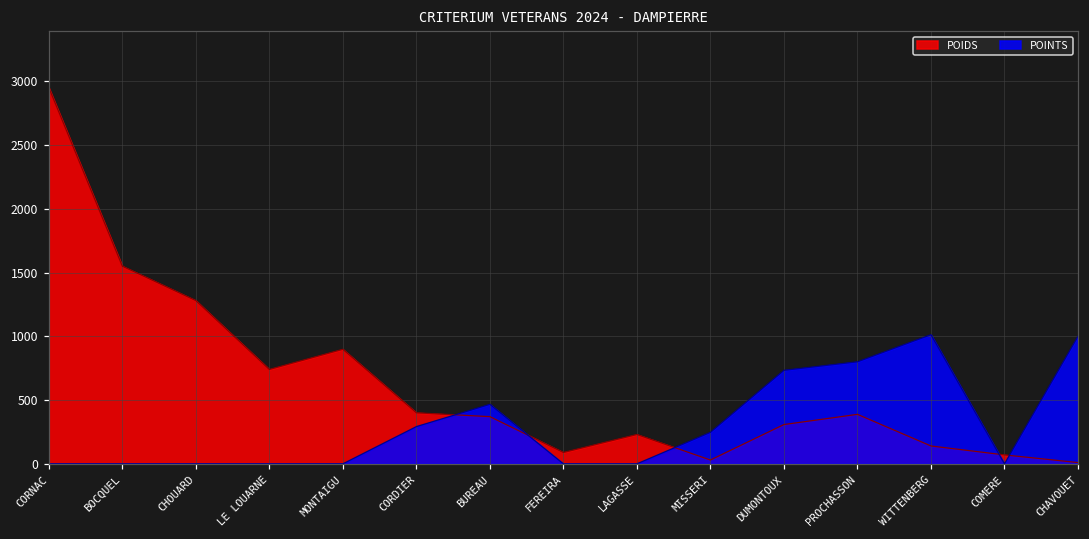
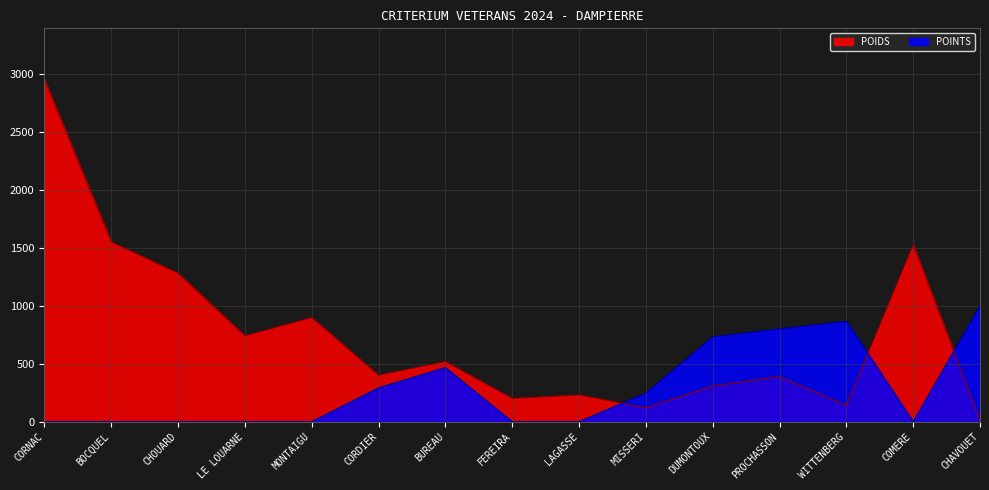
  {
    "POIDS": {
      "CORNAC": 2950,
      "BOCQUEL": 1550,
      "CHOUARD": 1280,
      "LE LOUARNE": 740,
      "MONTAIGU": 900,
      "CORDIER": 400,
-     "BUREAU": 370,
-     "FEREIRA": 90,
+     "BUREAU": 520,
+     "FEREIRA": 200,
      "LAGASSE": 230,
-     "MISSERI": 30,
+     "MISSERI": 120,
      "DUMONTOUX": 310,
      "PROCHASSON": 390,
      "WITTENBERG": 140,
-     "COMERE": 70,
+     "COMERE": 1530,
      "CHAVOUET": 10
    },
    "POINTS": {
      "CORNAC": 0,
      "BOCQUEL": 0,
      "CHOUARD": 0,
      "LE LOUARNE": 0,
      "MONTAIGU": 0,
      "CORDIER": 290,
      "BUREAU": 470,
      "FEREIRA": 0,
      "LAGASSE": 0,
      "MISSERI": 250,
      "DUMONTOUX": 730,
      "PROCHASSON": 800,
-     "WITTENBERG": 1010,
+     "WITTENBERG": 870,
      "COMERE": 0,
      "CHAVOUET": 1000
    }
  }
